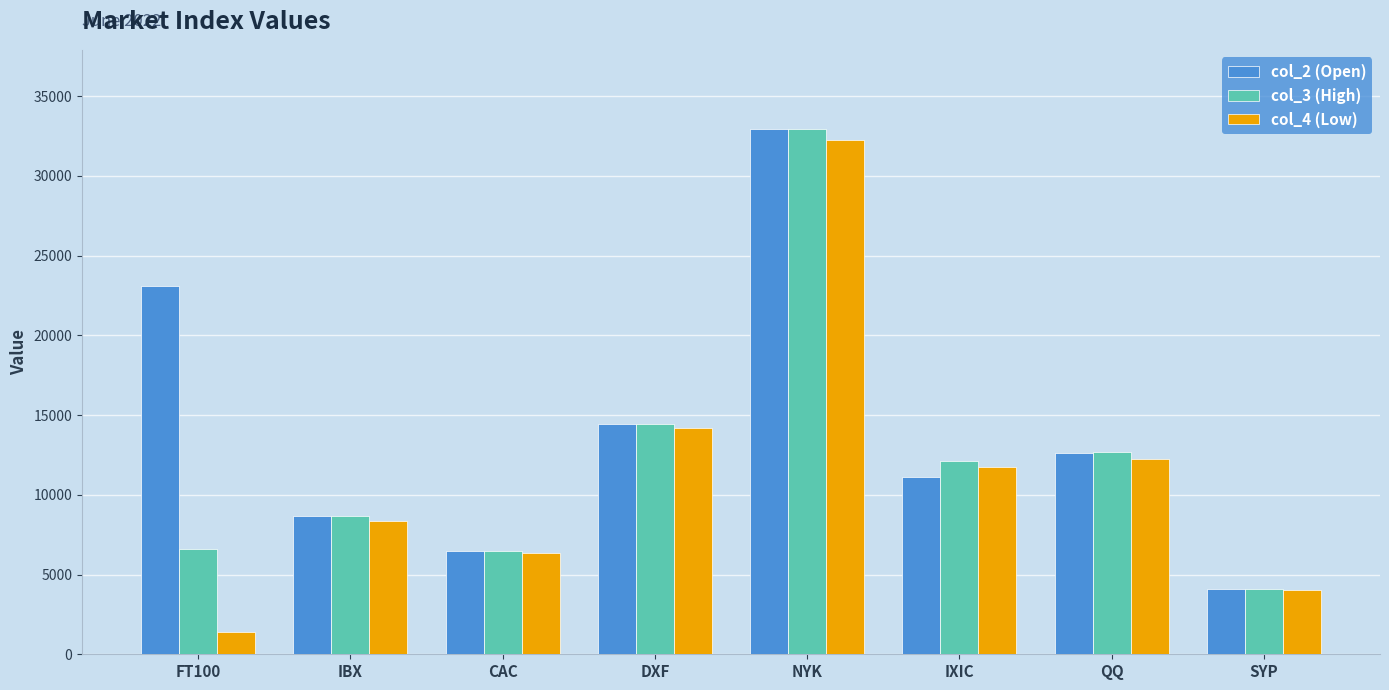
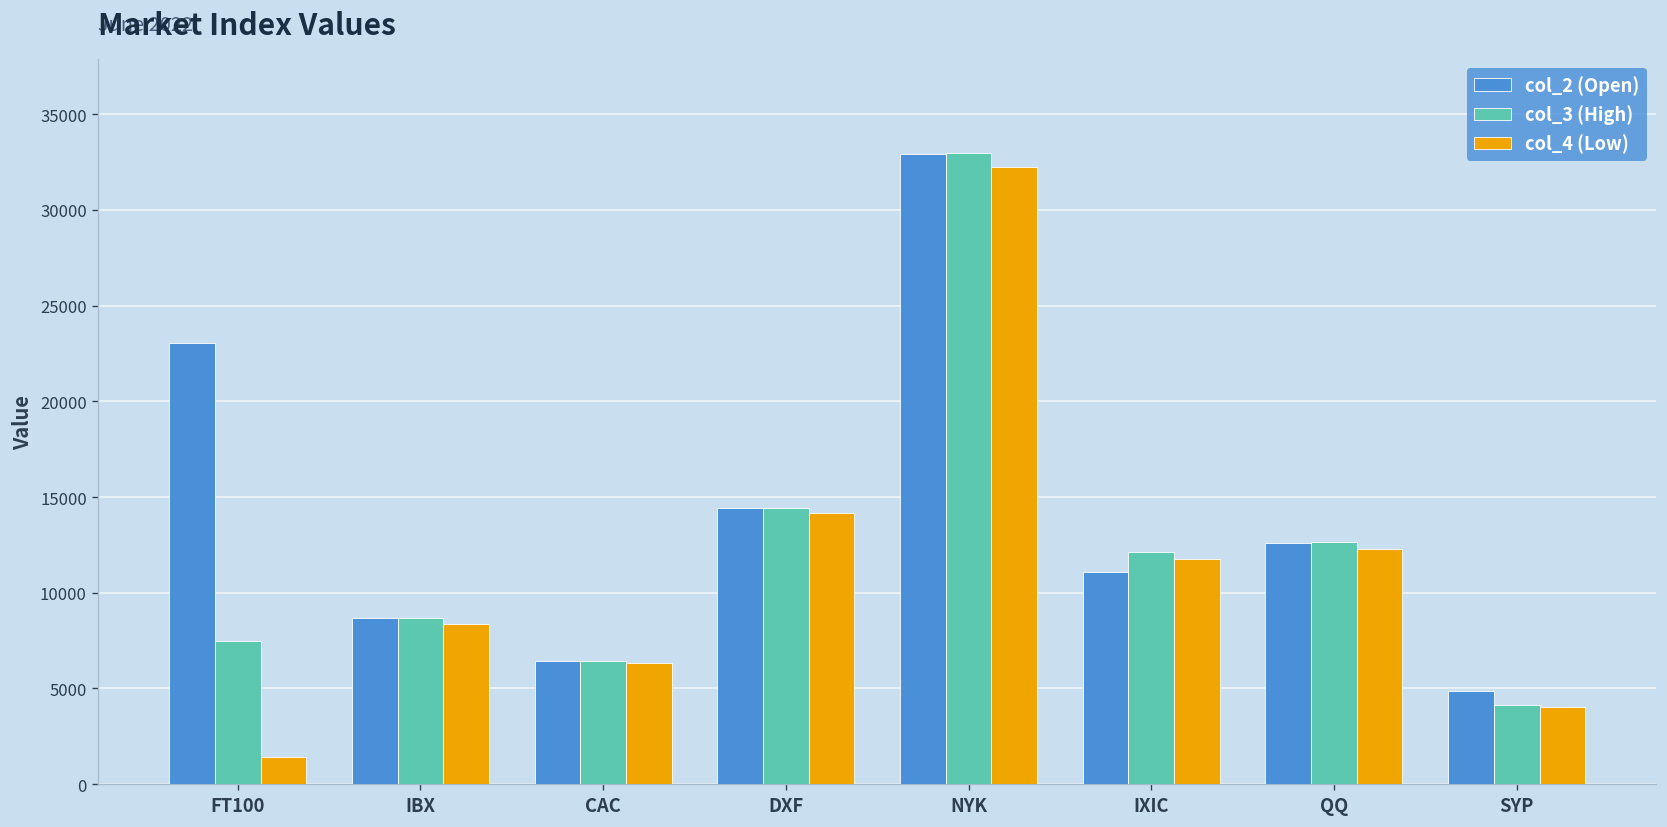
  {
    "col_2 (Open)": {
      "FT100": 23100,
      "IBX": 8700,
      "CAC": 6400,
      "DXF": 14400,
      "NYK": 32900,
      "IXIC": 11100,
      "QQ": 12600,
-     "SYP": 4100
+     "SYP": 4900
    },
    "col_3 (High)": {
-     "FT100": 6600,
+     "FT100": 7500,
      "IBX": 8700,
      "CAC": 6500,
      "DXF": 14400,
      "NYK": 33000,
      "IXIC": 12100,
      "QQ": 12700,
      "SYP": 4100
    },
    "col_4 (Low)": {
      "FT100": 1400,
      "IBX": 8400,
      "CAC": 6300,
      "DXF": 14200,
      "NYK": 32300,
      "IXIC": 11800,
      "QQ": 12300,
      "SYP": 4000
    }
  }
